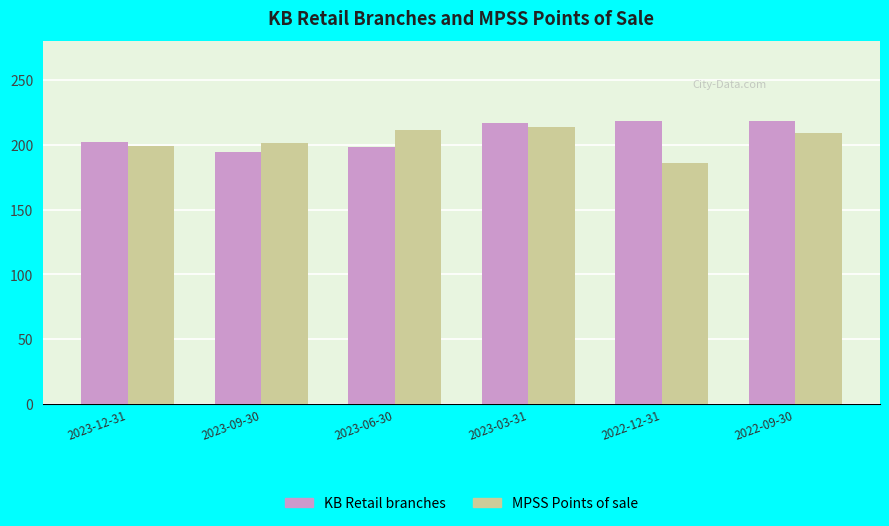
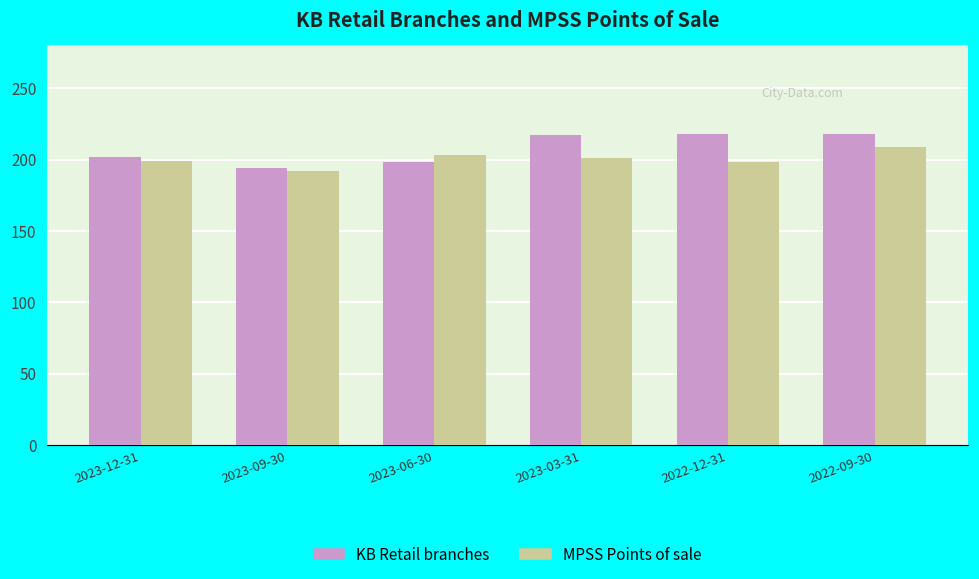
  {
    "KB Retail branches": {
      "2023-12-31": 202,
      "2023-09-30": 194,
      "2023-06-30": 198,
      "2023-03-31": 217,
      "2022-12-31": 218,
      "2022-09-30": 218
    },
    "MPSS Points of sale": {
      "2023-12-31": 199,
-     "2023-09-30": 201,
-     "2023-06-30": 211,
-     "2023-03-31": 214,
-     "2022-12-31": 186,
+     "2023-09-30": 192,
+     "2023-06-30": 203,
+     "2023-03-31": 201,
+     "2022-12-31": 198,
      "2022-09-30": 209
    }
  }
